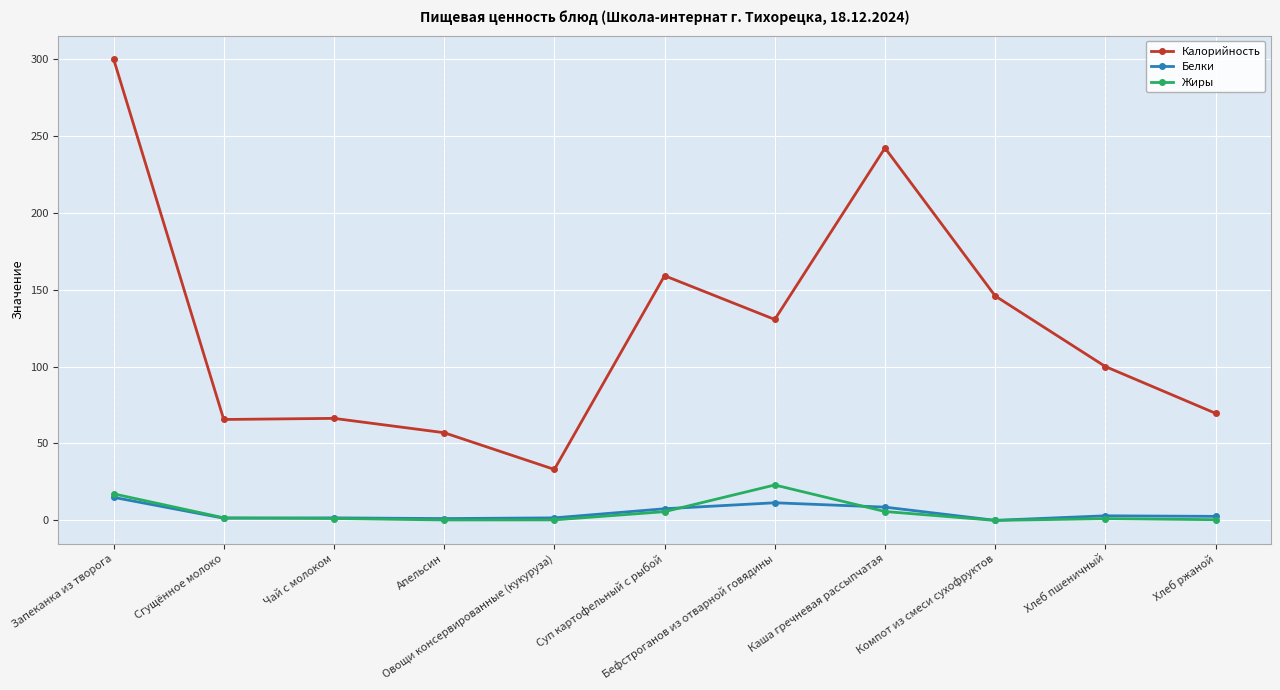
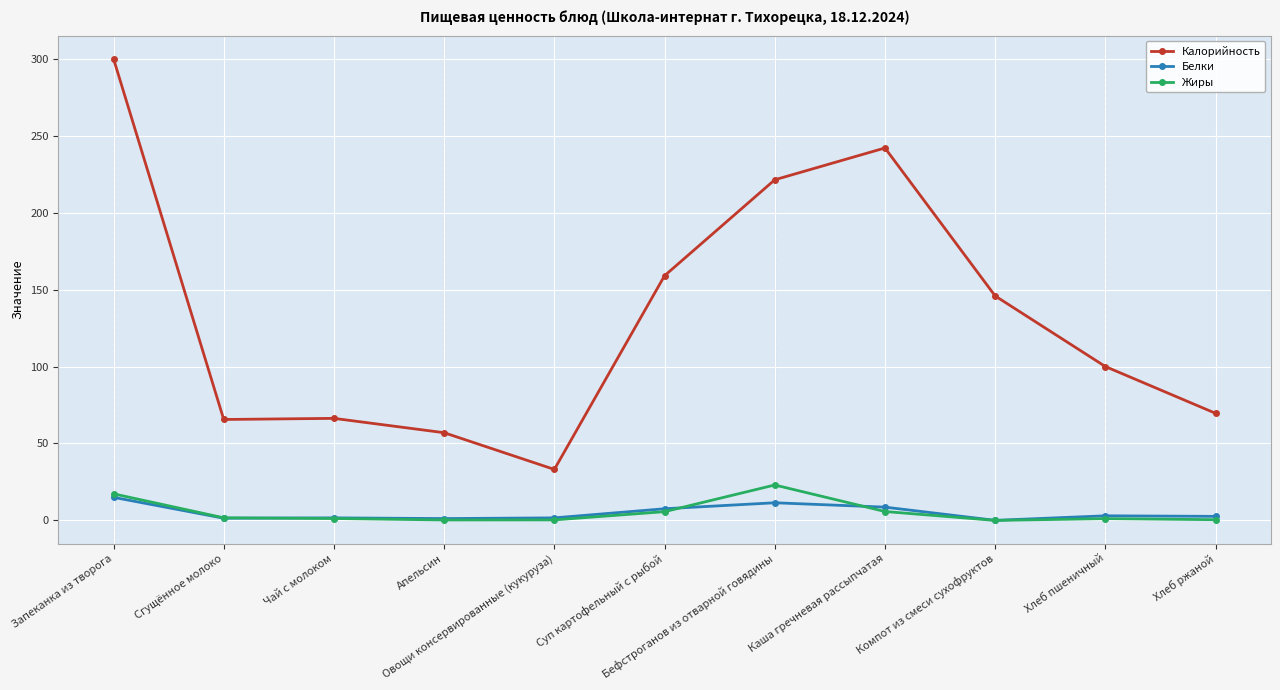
  {
    "Калорийность": {
      "Запеканка из творога": 300,
      "Сгущённое молоко": 66,
      "Чай с молоком": 66,
      "Апельсин": 57,
      "Овощи консервированные (кукуруза)": 33,
      "Суп картофельный с рыбой": 159,
-     "Бефстроганов из отварной говядины": 131,
+     "Бефстроганов из отварной говядины": 221,
      "Каша гречневая рассыпчатая": 242,
      "Компот из смеси сухофруктов": 146,
      "Хлеб пшеничный": 100,
      "Хлеб ржаной": 70
    },
    "Белки": {
      "Запеканка из творога": 15,
      "Суп картофельный с рыбой": 8,
      "Бефстроганов из отварной говядины": 11,
      "Каша гречневая рассыпчатая": 9,
      "Хлеб пшеничный": 3,
      "Хлеб ржаной": 3
    },
    "Жиры": {
      "Запеканка из творога": 17,
      "Суп картофельный с рыбой": 6,
      "Бефстроганов из отварной говядины": 23,
      "Каша гречневая рассыпчатая": 6,
      "Хлеб пшеничный": 1,
      "Хлеб ржаной": 0
    }
  }
